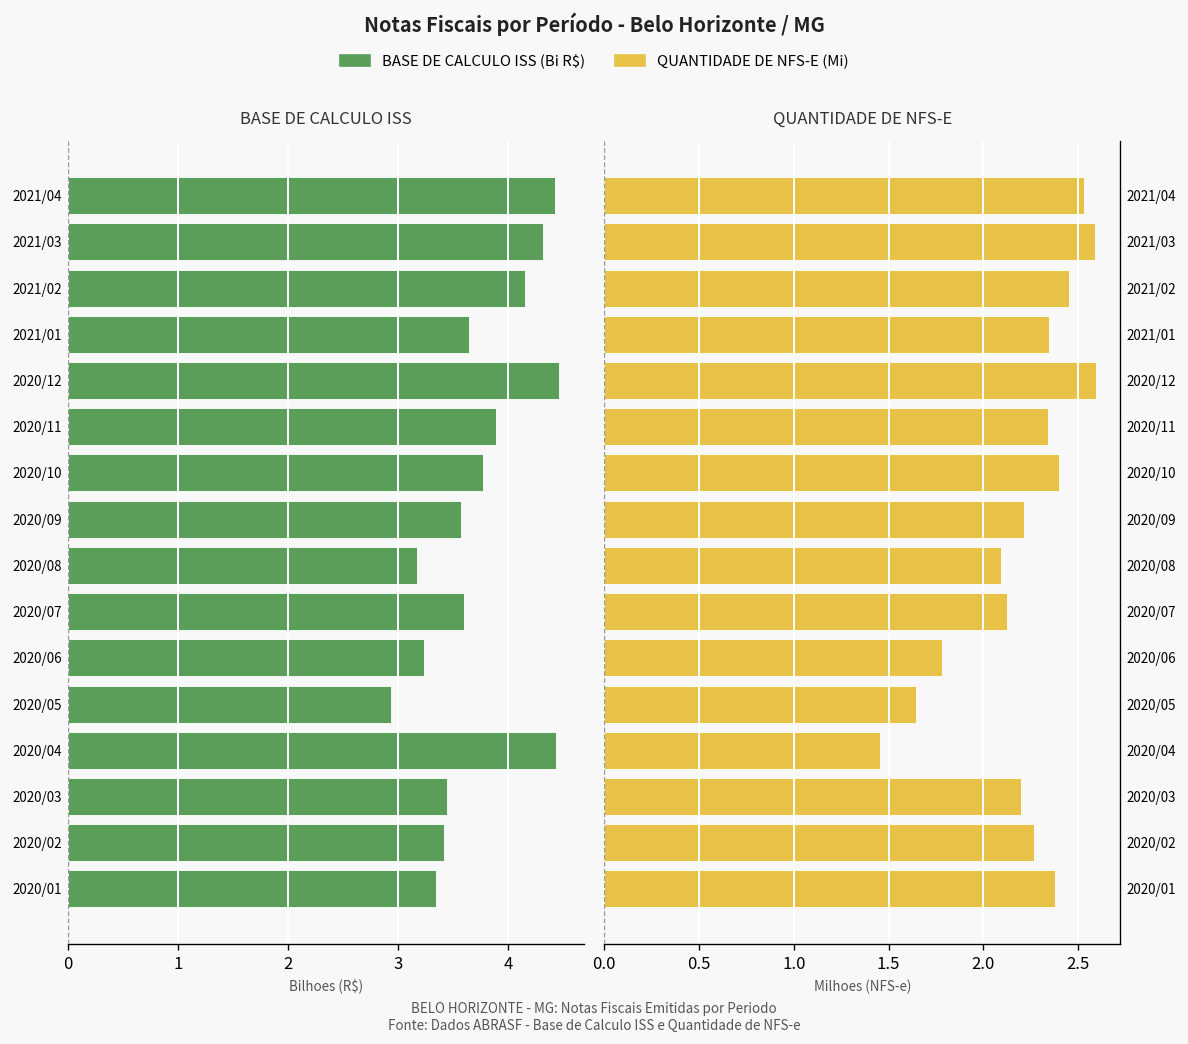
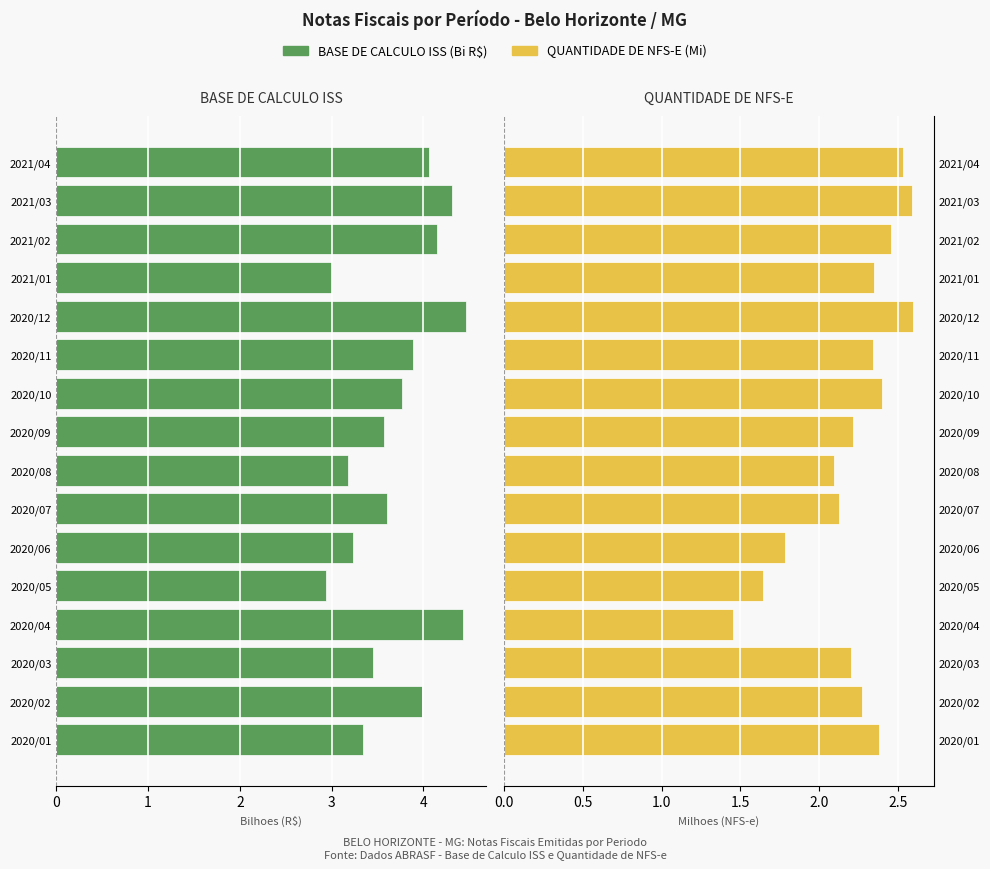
  {
    "BASE DE CALCULO ISS": {
-     "2021/04": 4.4,
+     "2021/04": 4.1,
      "2021/03": 4.3,
      "2021/02": 4.2,
-     "2021/01": 3.6,
+     "2021/01": 3.0,
      "2020/12": 4.5,
      "2020/11": 3.9,
      "2020/10": 3.8,
      "2020/09": 3.6,
      "2020/08": 3.2,
      "2020/07": 3.6,
      "2020/06": 3.2,
      "2020/05": 2.9,
      "2020/04": 4.4,
      "2020/03": 3.4,
-     "2020/02": 3.4,
+     "2020/02": 4.0,
      "2020/01": 3.3
    }
  }
